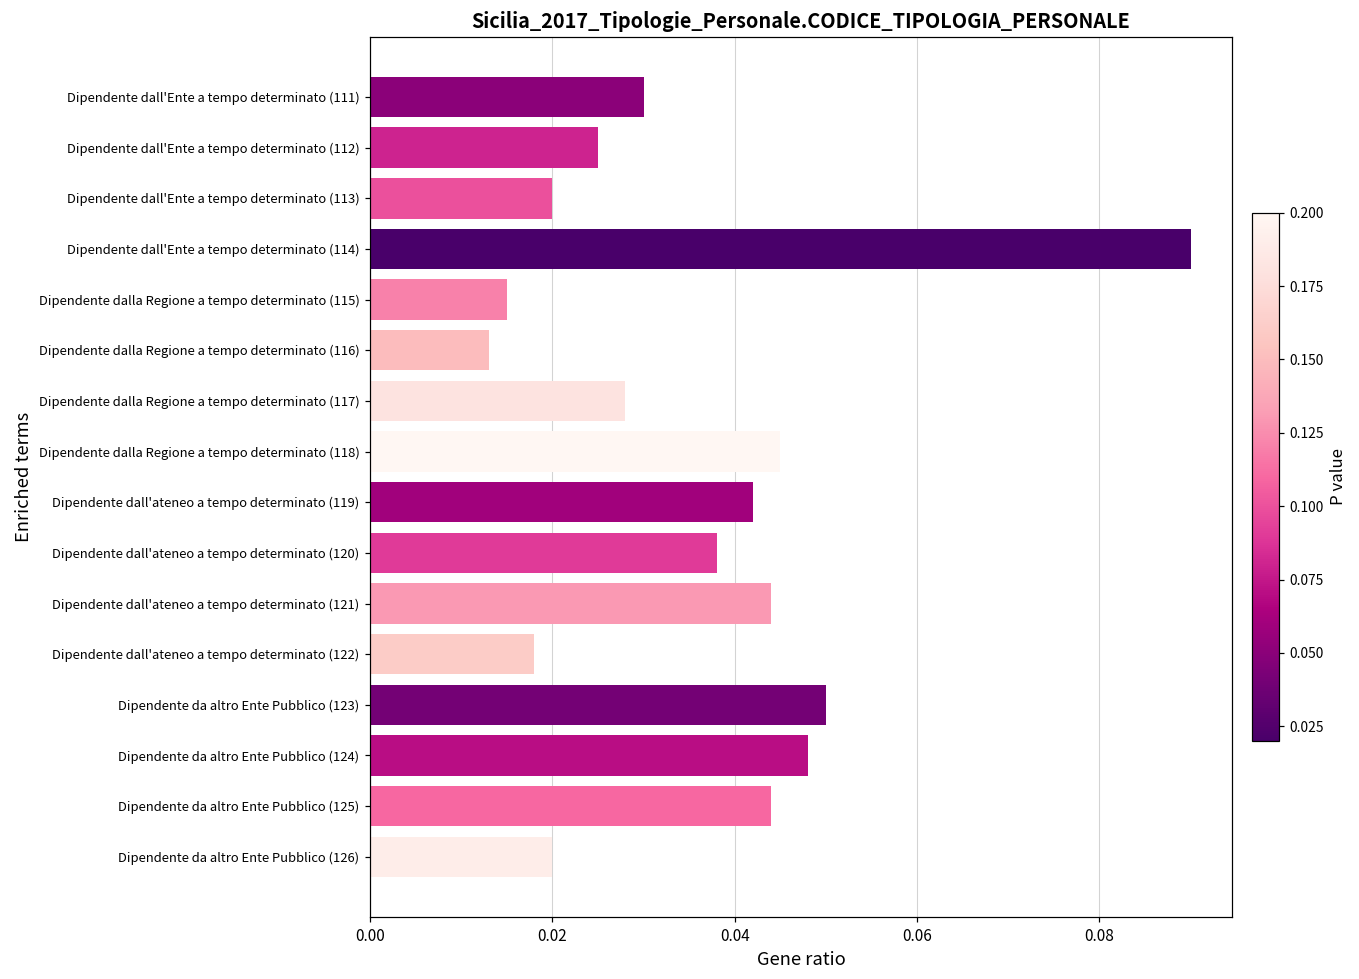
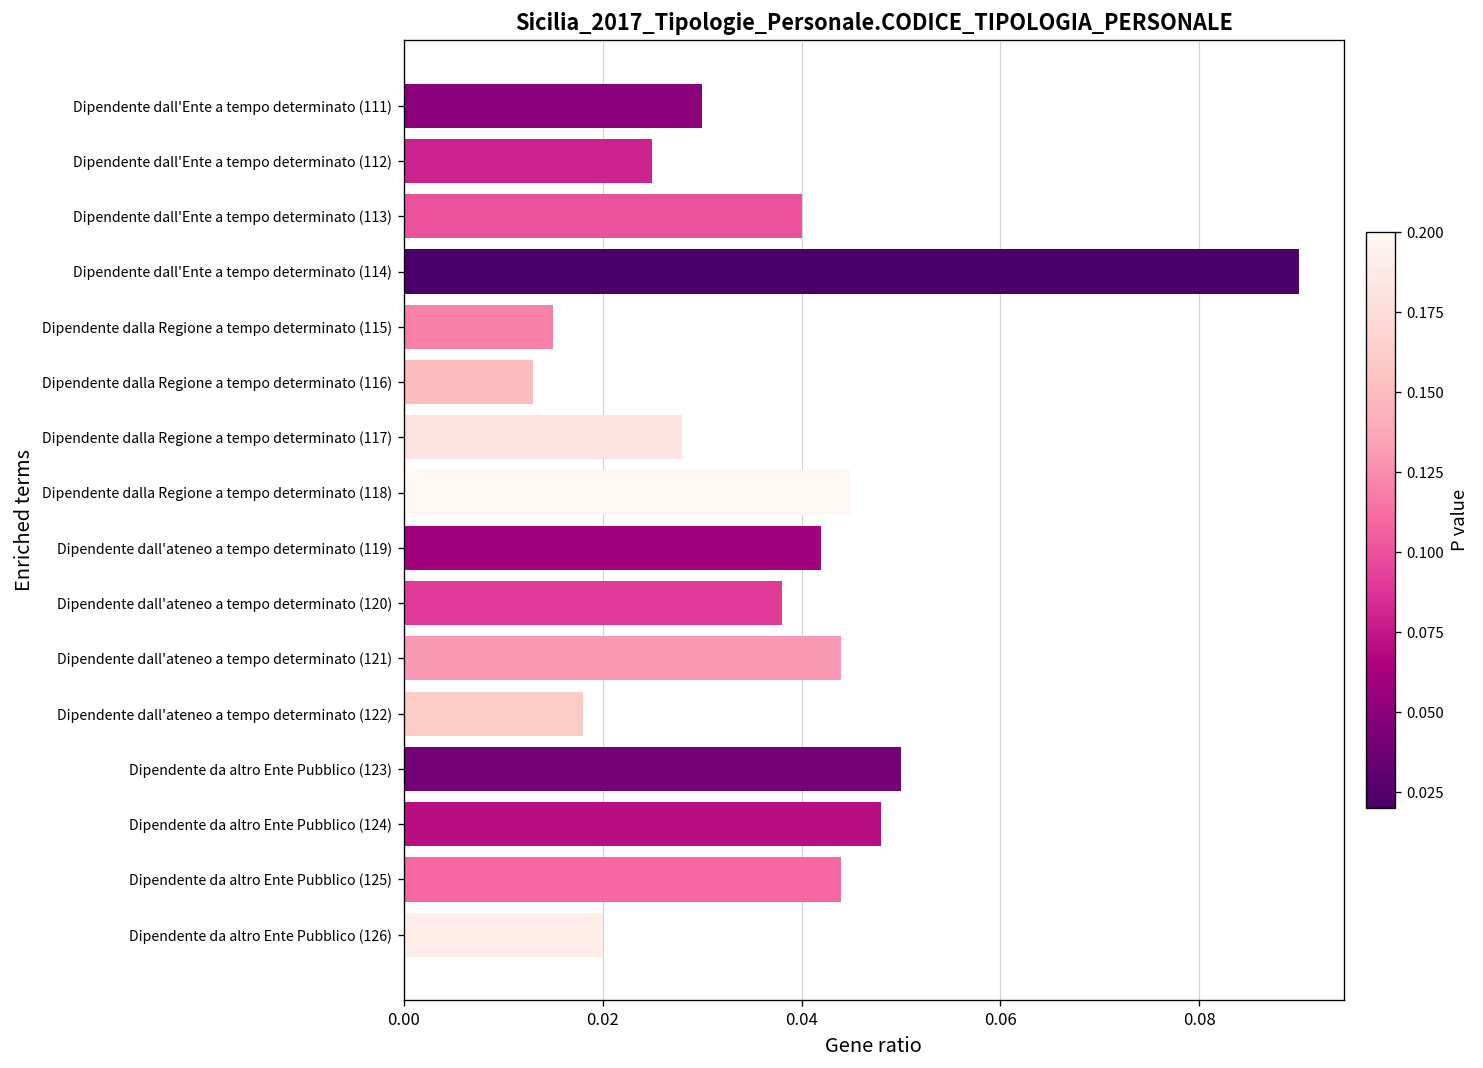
  {
    "Dipendente dall'Ente a tempo determinato (111)": 0.03,
    "Dipendente dall'Ente a tempo determinato (112)": 0.025,
-   "Dipendente dall'Ente a tempo determinato (113)": 0.02,
+   "Dipendente dall'Ente a tempo determinato (113)": 0.04,
    "Dipendente dall'Ente a tempo determinato (114)": 0.09,
    "Dipendente dalla Regione a tempo determinato (115)": 0.015,
    "Dipendente dalla Regione a tempo determinato (116)": 0.013,
    "Dipendente dalla Regione a tempo determinato (117)": 0.028,
    "Dipendente dalla Regione a tempo determinato (118)": 0.045,
    "Dipendente dall'ateneo a tempo determinato (119)": 0.042,
    "Dipendente dall'ateneo a tempo determinato (120)": 0.038,
    "Dipendente dall'ateneo a tempo determinato (121)": 0.044,
    "Dipendente dall'ateneo a tempo determinato (122)": 0.018,
    "Dipendente da altro Ente Pubblico (123)": 0.05,
    "Dipendente da altro Ente Pubblico (124)": 0.048,
    "Dipendente da altro Ente Pubblico (125)": 0.044,
    "Dipendente da altro Ente Pubblico (126)": 0.02
  }
